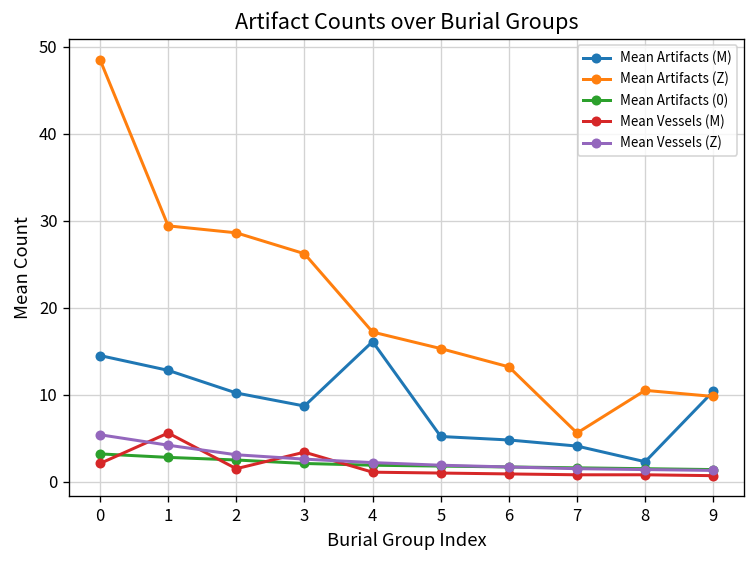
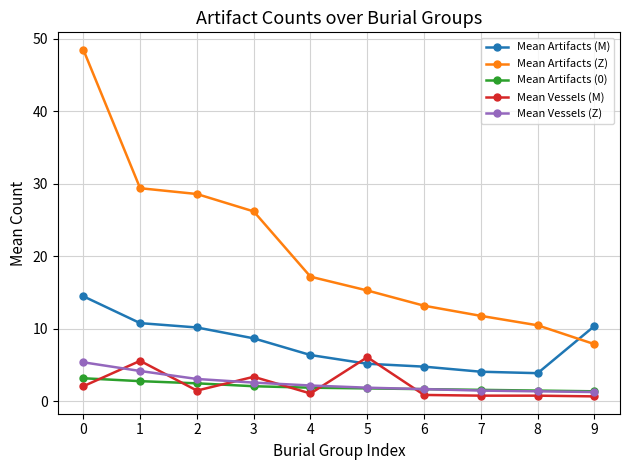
  {
    "Mean Artifacts (M)": {
      "0": 15,
-     "1": 13,
+     "1": 11,
      "2": 10,
      "3": 9,
-     "4": 16,
+     "4": 6,
      "5": 5,
      "6": 5,
      "7": 4,
-     "8": 2,
+     "8": 4,
      "9": 10
    },
    "Mean Artifacts (Z)": {
      "0": 49,
      "1": 29,
      "2": 29,
      "3": 26,
      "4": 17,
      "5": 15,
      "6": 13,
-     "7": 6,
+     "7": 12,
      "8": 11,
-     "9": 10
+     "9": 8
    },
    "Mean Artifacts (0)": {
      "0": 3,
      "1": 3,
      "2": 3,
      "3": 2
    },
    "Mean Vessels (M)": {
      "0": 2,
      "1": 6,
      "2": 2,
      "3": 3,
      "4": 1,
-     "5": 1,
+     "5": 6,
      "6": 1,
      "7": 1,
      "8": 1,
      "9": 1
    },
    "Mean Vessels (Z)": {
      "0": 5,
      "1": 4,
      "2": 3,
      "3": 3
    }
  }
